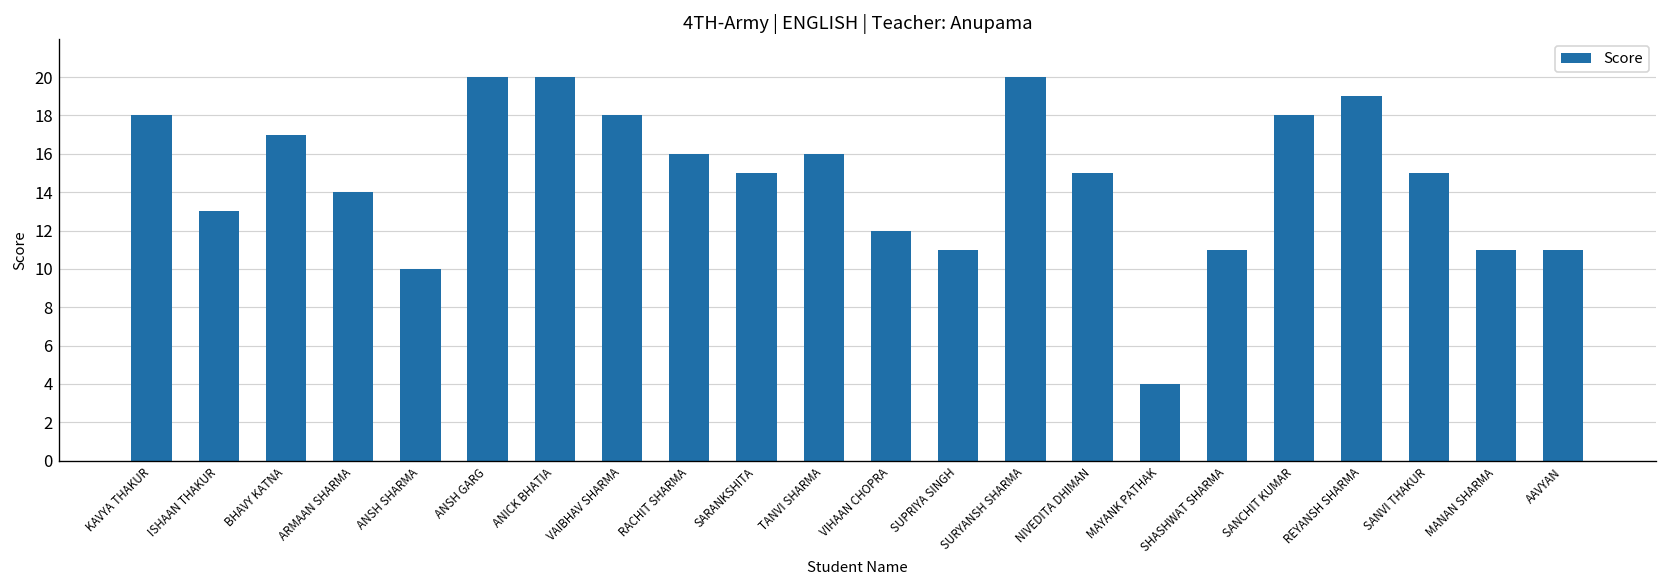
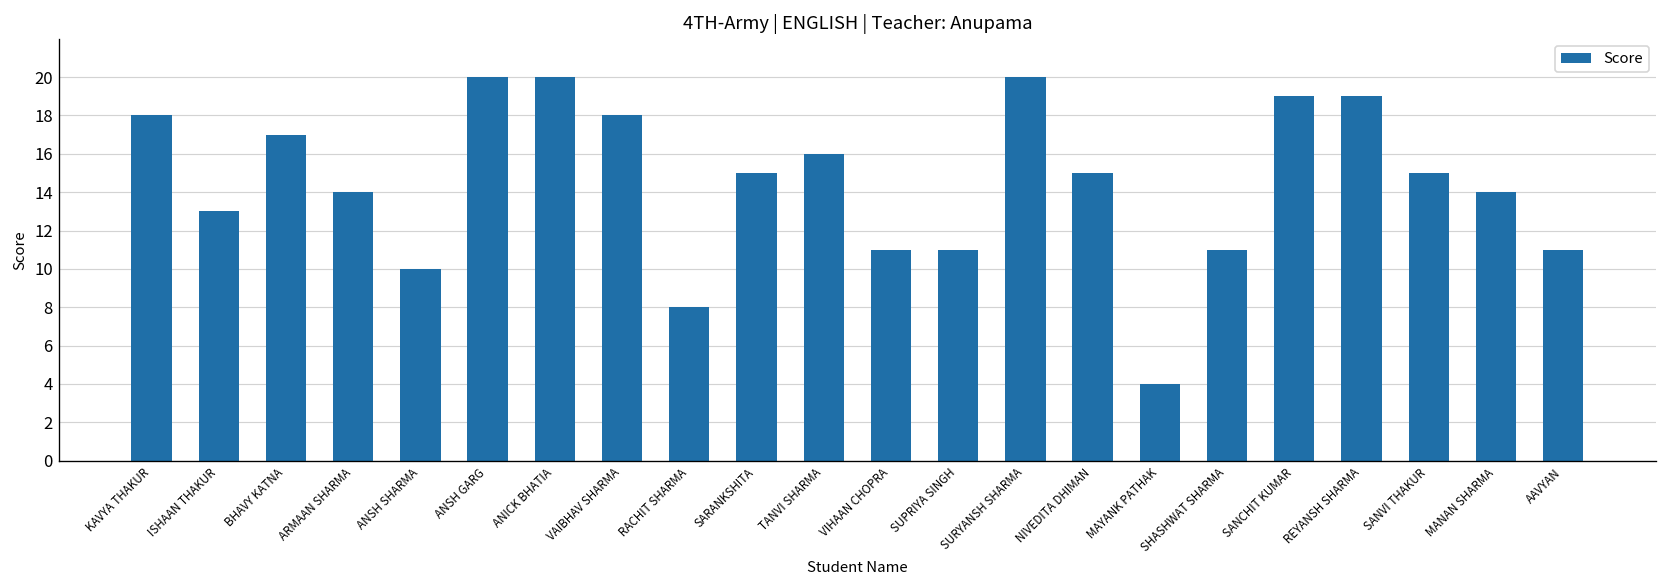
  {
    "KAVYA THAKUR": 18,
    "ISHAAN THAKUR": 13,
    "BHAVY KATNA": 17,
    "ARMAAN SHARMA": 14,
    "ANSH SHARMA": 10,
    "ANSH GARG": 20,
    "ANICK BHATIA": 20,
    "VAIBHAV SHARMA": 18,
-   "RACHIT SHARMA": 16,
+   "RACHIT SHARMA": 8,
    "SARANKSHITA": 15,
    "TANVI SHARMA": 16,
-   "VIHAAN CHOPRA": 12,
+   "VIHAAN CHOPRA": 11,
    "SUPRIYA SINGH": 11,
    "SURYANSH SHARMA": 20,
    "NIVEDITA DHIMAN": 15,
    "MAYANK PATHAK": 4,
    "SHASHWAT SHARMA": 11,
-   "SANCHIT KUMAR": 18,
+   "SANCHIT KUMAR": 19,
    "REYANSH SHARMA": 19,
    "SANVI THAKUR": 15,
-   "MANAN SHARMA": 11,
+   "MANAN SHARMA": 14,
    "AAVYAN": 11
  }
